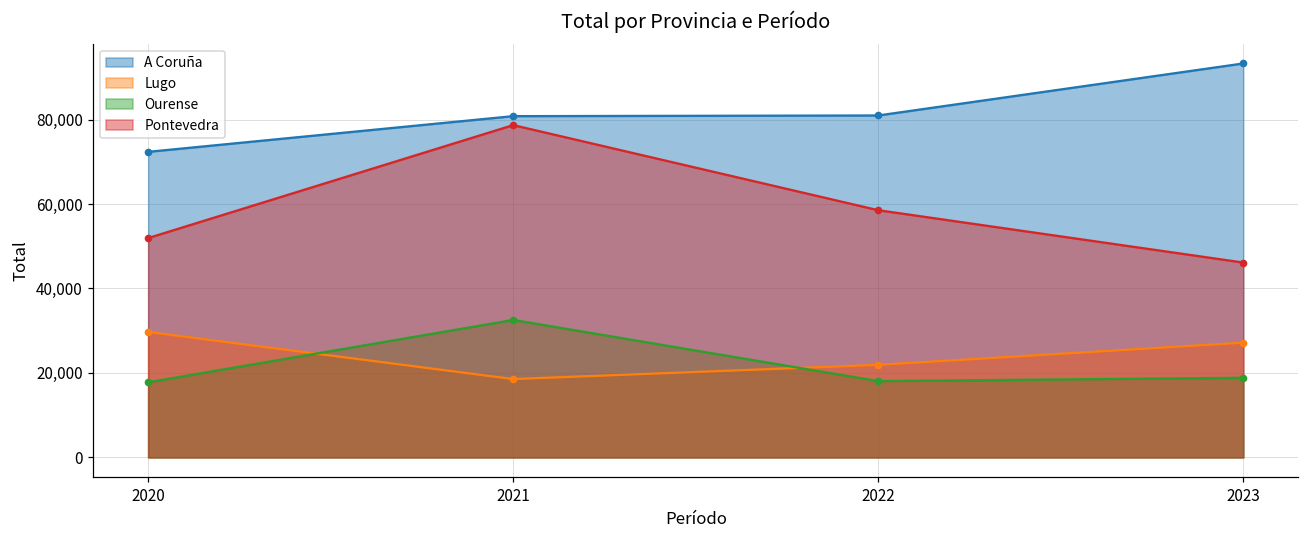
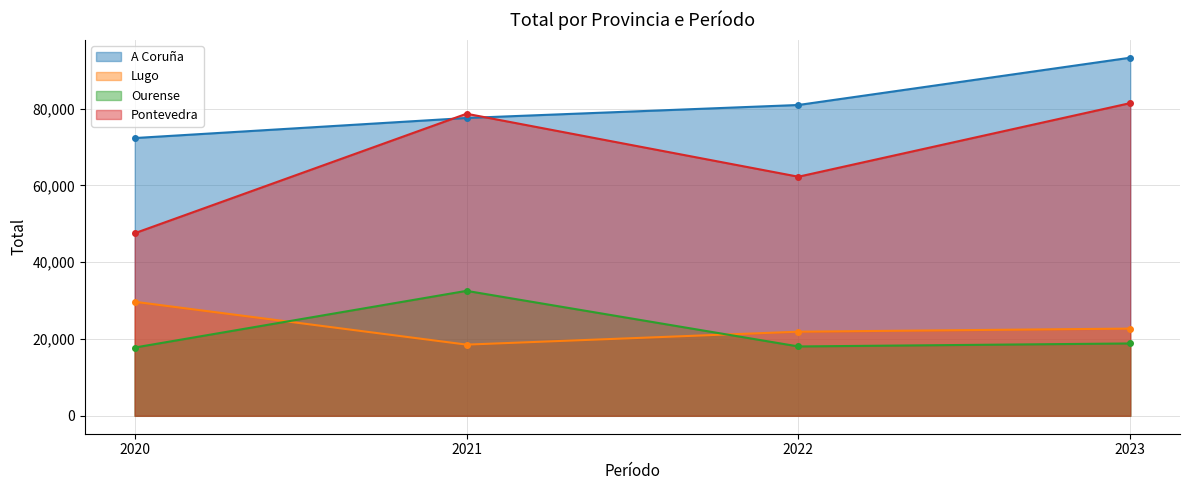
  {
    "A Coruña": {
      "2020": "72,000",
-     "2021": "81,000",
+     "2021": "78,000",
      "2022": "81,000",
      "2023": "93,000"
    },
    "Lugo": {
      "2020": "30,000",
      "2021": "19,000",
      "2022": "22,000",
-     "2023": "27,000"
+     "2023": "23,000"
    },
    "Ourense": {
      "2020": "18,000",
      "2021": "33,000",
      "2022": "18,000",
      "2023": "19,000"
    },
    "Pontevedra": {
-     "2020": "52,000",
+     "2020": "48,000",
      "2021": "79,000",
-     "2022": "59,000",
-     "2023": "46,000"
+     "2022": "62,000",
+     "2023": "81,000"
    }
  }
